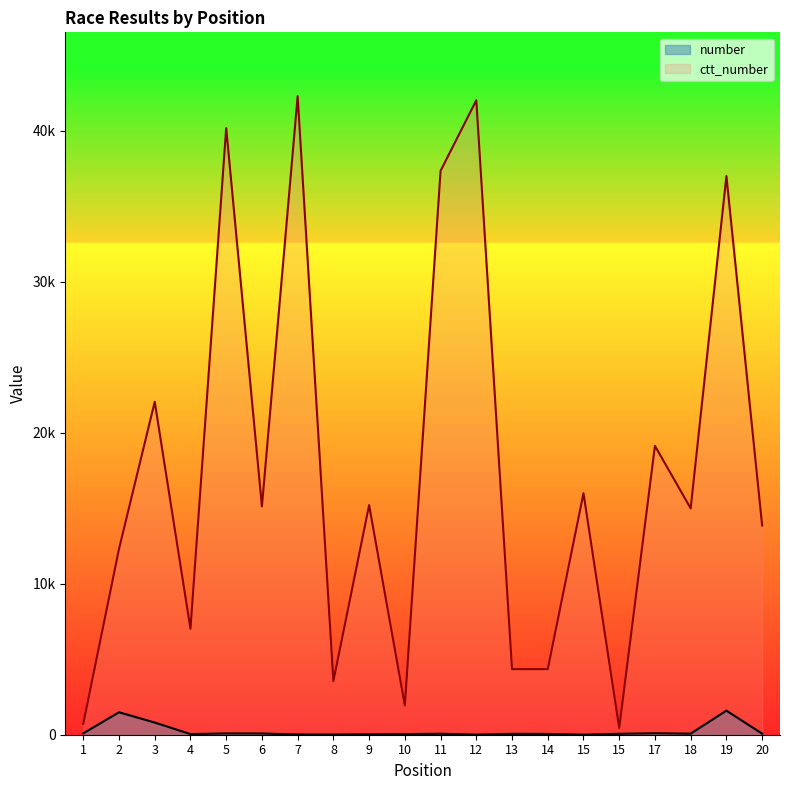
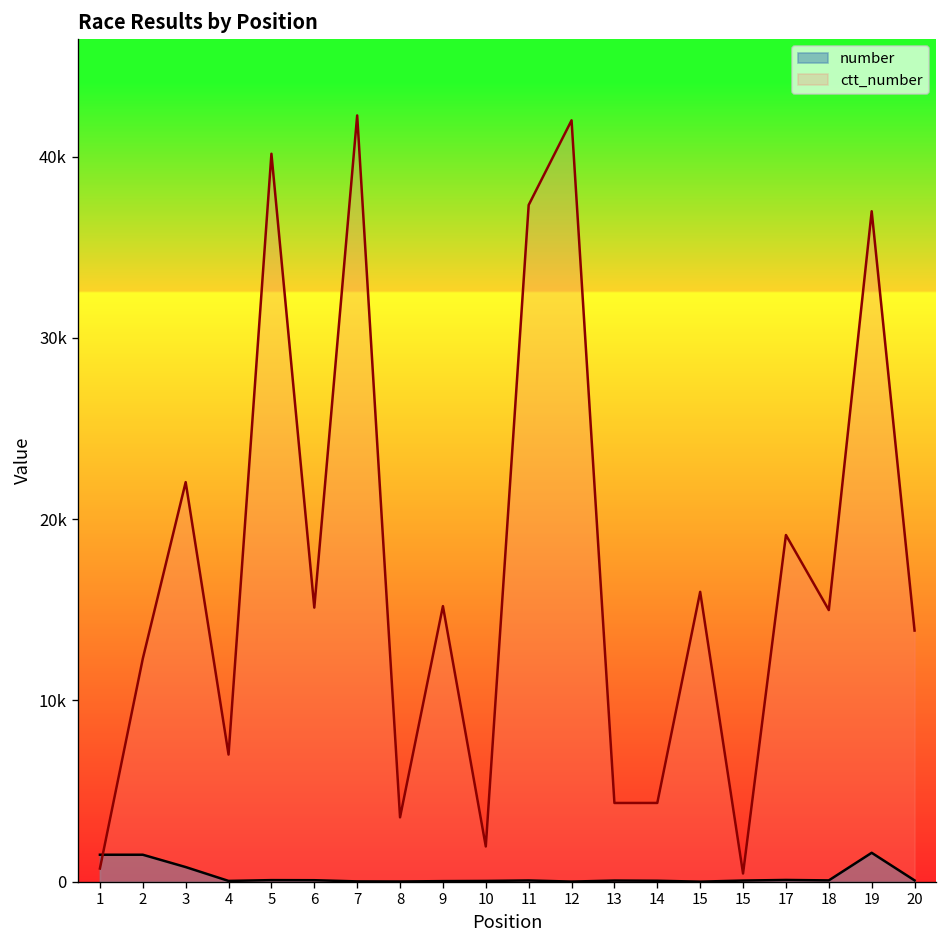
  {
    "number": {
-     "1": 100,
+     "1": 1500,
      "2": 1500,
      "3": 800,
      "4": 0,
      "5": 100,
      "6": 100,
      "7": 0,
      "8": 0,
      "9": 0,
      "10": 0,
      "11": 100,
      "12": 0,
      "13": 100,
      "14": 100,
      "17": 100,
      "18": 100,
      "19": 1600,
      "20": 100
    },
    "ctt_number": {
      "1": 700,
      "2": 12300,
      "3": 22000,
      "4": 7000,
      "5": 40200,
      "6": 15100,
      "7": 42300,
      "8": 3500,
      "9": 15200,
      "10": 1900,
      "11": 37300,
      "12": 42000,
      "13": 4300,
      "14": 4300,
      "17": 19100,
      "18": 15000,
      "19": 37000,
      "20": 13900
    }
  }
